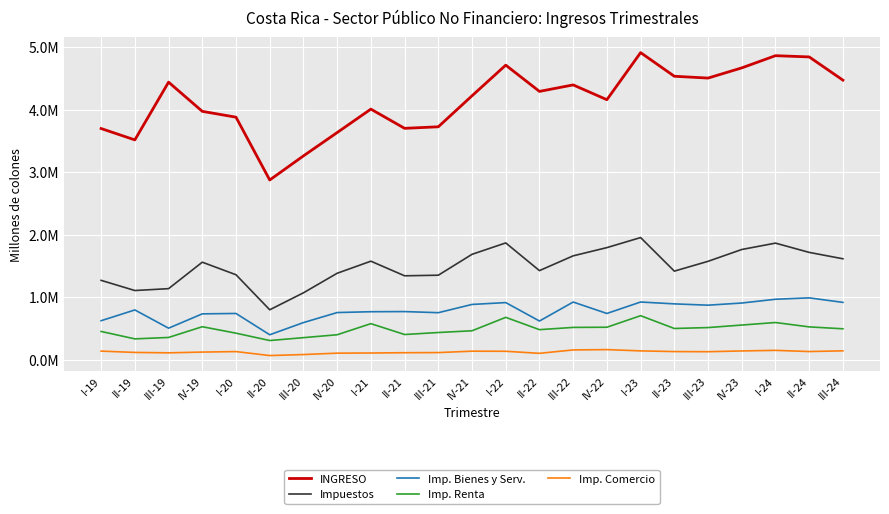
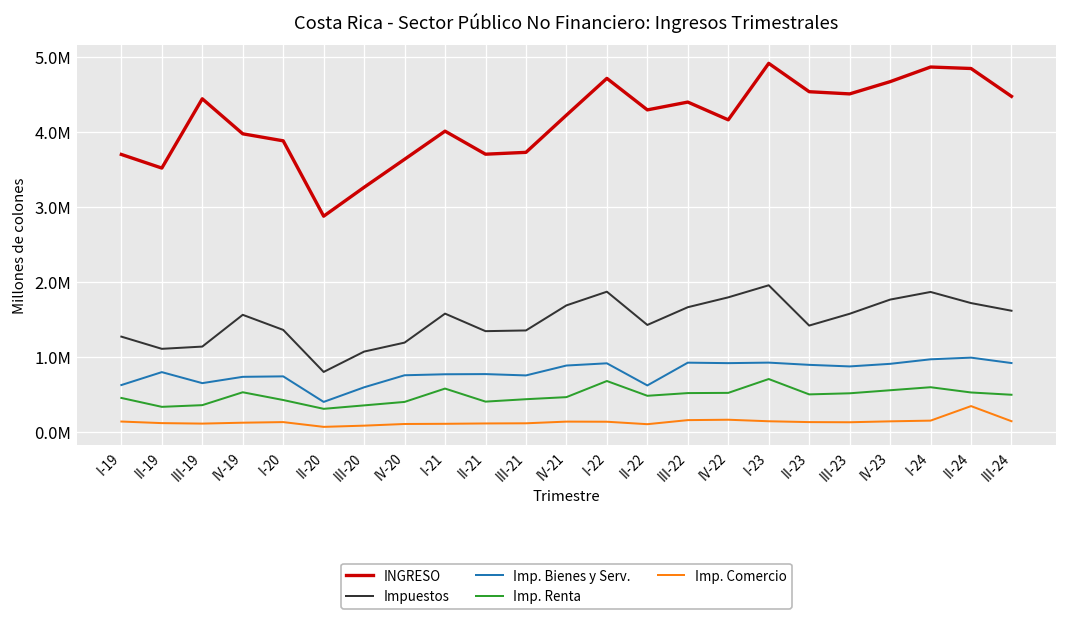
  {
    "INGRESO": {
      "I-19": 3700000,
      "II-19": 3500000,
      "III-19": 4400000,
      "IV-19": 4000000,
      "I-20": 3900000,
      "II-20": 2900000,
      "III-20": 3300000,
      "IV-20": 3600000,
      "I-21": 4000000,
      "II-21": 3700000,
      "III-21": 3700000,
      "IV-21": 4200000,
      "I-22": 4700000,
      "II-22": 4300000,
      "III-22": 4400000,
      "IV-22": 4200000,
      "I-23": 4900000,
      "II-23": 4500000,
      "III-23": 4500000,
      "IV-23": 4700000,
      "I-24": 4900000,
      "II-24": 4800000,
      "III-24": 4500000
    },
    "Impuestos": {
      "I-19": 1300000,
      "II-19": 1100000,
      "III-19": 1100000,
      "IV-19": 1600000,
      "I-20": 1400000,
      "II-20": 800000,
      "III-20": 1100000,
-     "IV-20": 1400000,
+     "IV-20": 1200000,
      "I-21": 1600000,
      "II-21": 1300000,
      "III-21": 1400000,
      "IV-21": 1700000,
      "I-22": 1900000,
      "II-22": 1400000,
      "III-22": 1700000,
      "IV-22": 1800000,
      "I-23": 2000000,
      "II-23": 1400000,
      "III-23": 1600000,
      "IV-23": 1800000,
      "I-24": 1900000,
      "II-24": 1700000,
      "III-24": 1600000
    },
    "Imp. Bienes y Serv.": {
      "I-19": 600000,
      "II-19": 800000,
-     "III-19": 500000,
+     "III-19": 600000,
      "IV-19": 700000,
      "I-20": 700000,
      "II-20": 400000,
      "III-20": 600000,
      "IV-20": 800000,
      "I-21": 800000,
      "II-21": 800000,
      "III-21": 800000,
      "IV-21": 900000,
      "I-22": 900000,
      "II-22": 600000,
      "III-22": 900000,
-     "IV-22": 700000,
+     "IV-22": 900000,
      "I-23": 900000,
      "II-23": 900000,
      "III-23": 900000,
      "IV-23": 900000,
      "I-24": 1000000,
      "II-24": 1000000,
      "III-24": 900000
    },
    "Imp. Renta": {
      "I-19": 500000,
      "II-19": 300000,
      "III-19": 400000,
      "IV-19": 500000,
      "I-20": 400000,
      "II-20": 300000,
      "III-20": 400000,
      "IV-20": 400000,
      "I-21": 600000,
      "II-21": 400000,
      "III-21": 400000,
      "IV-21": 500000,
      "I-22": 700000,
      "II-22": 500000,
      "III-22": 500000,
      "IV-22": 500000,
      "I-23": 700000,
      "II-23": 500000,
      "III-23": 500000,
      "IV-23": 600000,
      "I-24": 600000,
      "II-24": 500000,
      "III-24": 500000
    },
    "Imp. Comercio": {
      "I-19": 100000,
      "II-19": 100000,
      "III-19": 100000,
      "IV-19": 100000,
      "I-20": 100000,
      "II-20": 100000,
      "III-20": 100000,
      "IV-20": 100000,
      "I-21": 100000,
      "II-21": 100000,
      "III-21": 100000,
      "IV-21": 100000,
      "I-22": 100000,
      "II-22": 100000,
      "III-22": 200000,
      "IV-22": 200000,
      "I-23": 100000,
      "II-23": 100000,
      "III-23": 100000,
      "IV-23": 100000,
      "I-24": 100000,
-     "II-24": 100000,
+     "II-24": 300000,
      "III-24": 100000
    }
  }
